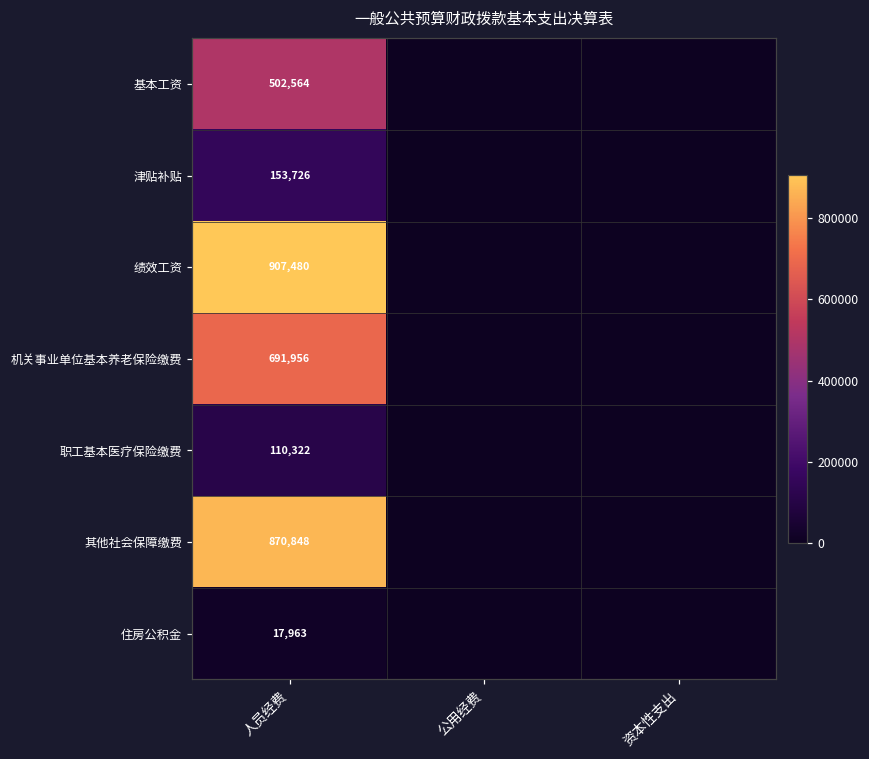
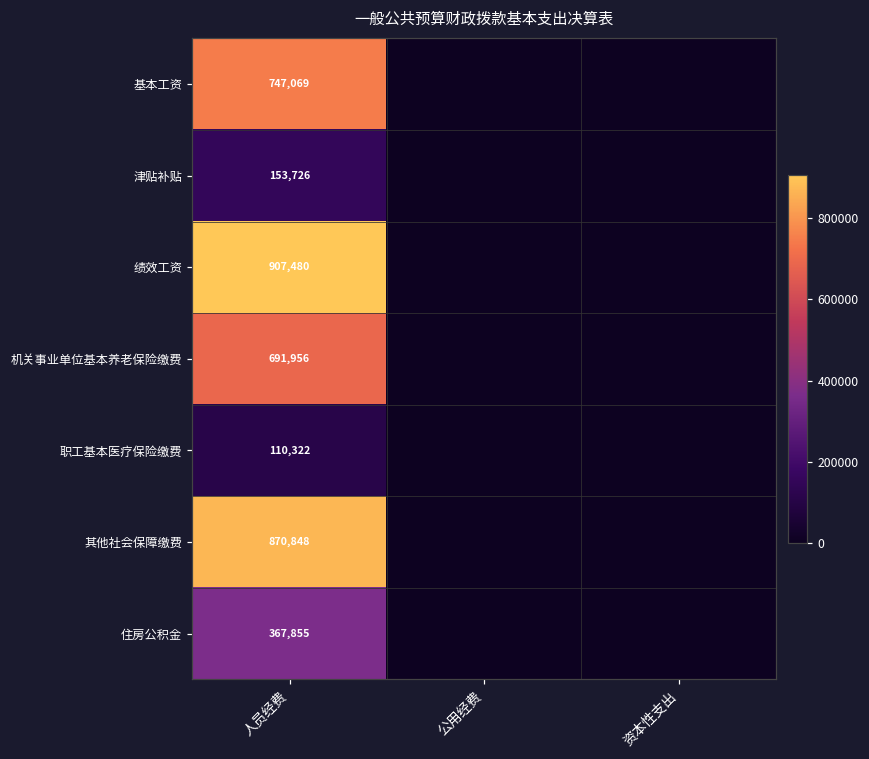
  {
    "基本工资": {
-     "人员经费": "502,564"
+     "人员经费": "747,069"
    },
    "津贴补贴": {
      "人员经费": "153,726"
    },
    "绩效工资": {
      "人员经费": "907,480"
    },
    "机关事业单位基本养老保险缴费": {
      "人员经费": "691,956"
    },
    "职工基本医疗保险缴费": {
      "人员经费": "110,322"
    },
    "其他社会保障缴费": {
      "人员经费": "870,848"
    },
    "住房公积金": {
-     "人员经费": "17,963"
+     "人员经费": "367,855"
    }
  }
